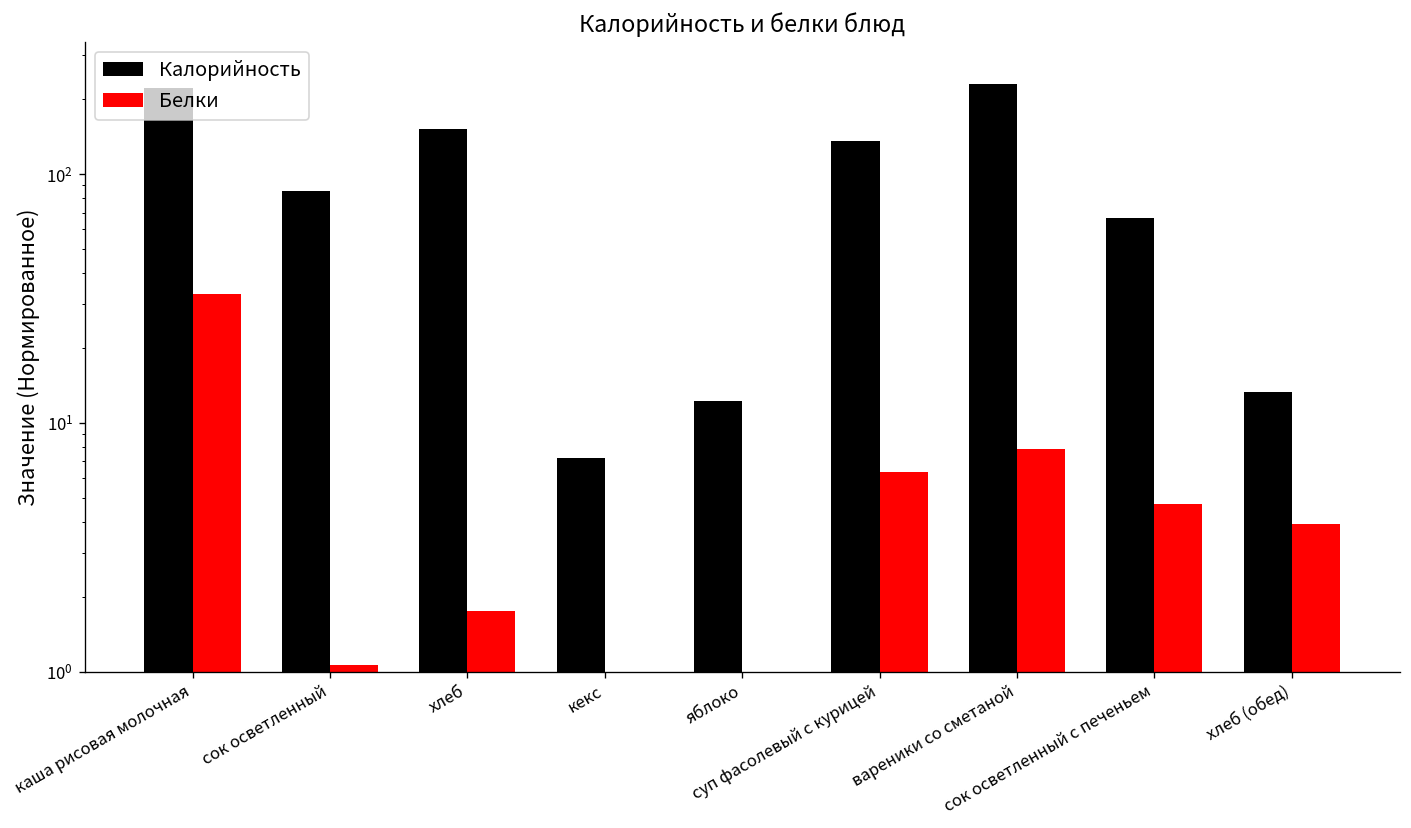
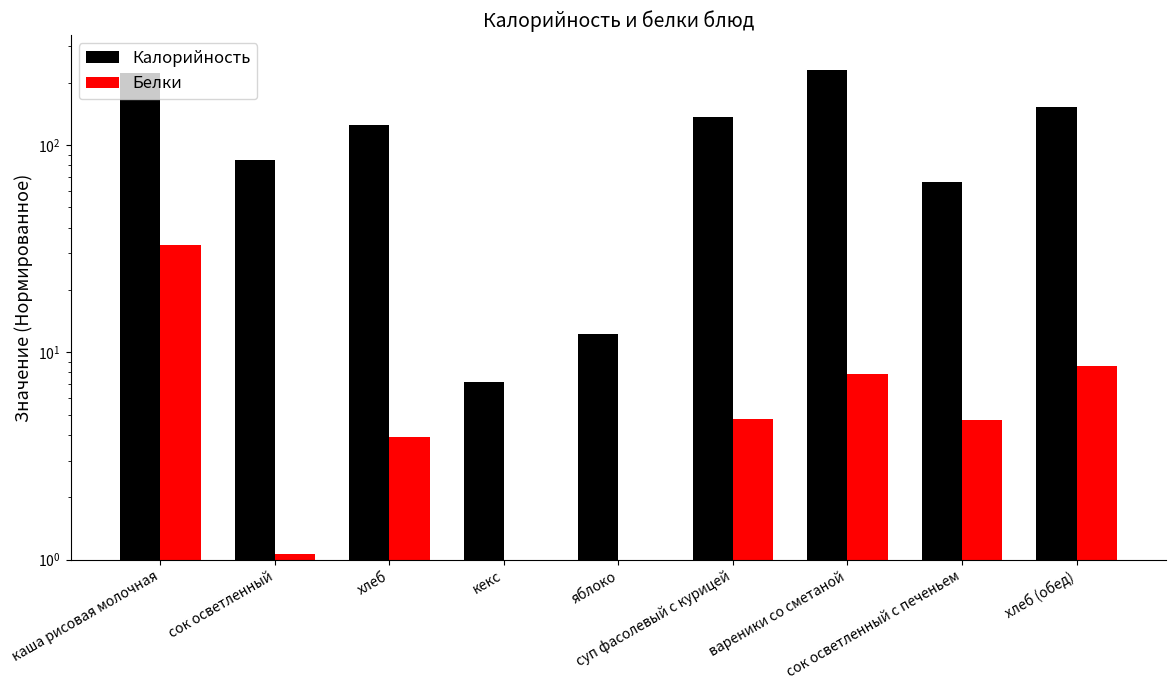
  {
    "Калорийность": {
      "сок осветленный": 85,
-     "хлеб": 150,
+     "хлеб": 130,
      "кекс": 7.2,
      "яблоко": 12,
      "суп фасолевый с курицей": 140,
      "вареники со сметаной": 230,
      "сок осветленный с печеньем": 67,
-     "хлеб (обед)": 13
+     "хлеб (обед)": 150
    },
    "Белки": {
      "каша рисовая молочная": 33,
      "сок осветленный": 1.1,
-     "хлеб": 1.8,
-     "суп фасолевый с курицей": 6.3,
+     "хлеб": 3.9,
+     "суп фасолевый с курицей": 4.8,
      "вареники со сметаной": 7.9,
      "сок осветленный с печеньем": 4.7,
-     "хлеб (обед)": 3.9
+     "хлеб (обед)": 8.6
    }
  }
